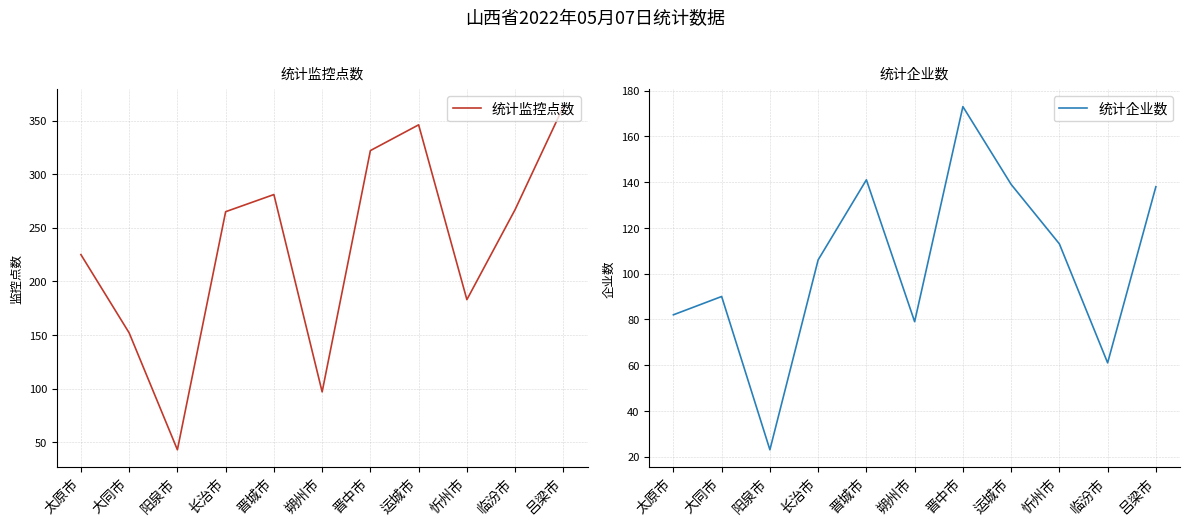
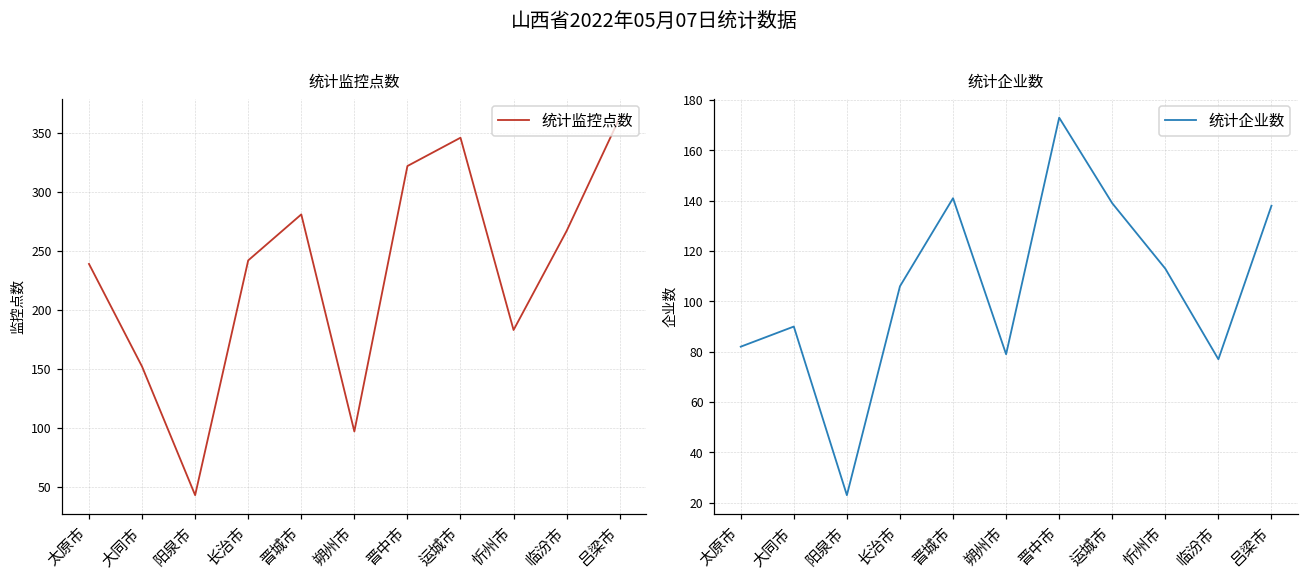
  {
    "统计监控点数": {
-     "太原市": 225,
+     "太原市": 239,
      "大同市": 152,
      "阳泉市": 43,
-     "长治市": 265,
+     "长治市": 242,
      "晋城市": 281,
      "朔州市": 97,
      "晋中市": 322,
      "运城市": 346,
      "忻州市": 183,
      "临汾市": 267
    },
    "统计企业数": {
      "太原市": 82,
      "大同市": 90,
      "阳泉市": 23,
      "长治市": 106,
      "晋城市": 141,
      "朔州市": 79,
      "晋中市": 173,
      "运城市": 139,
      "忻州市": 113,
-     "临汾市": 61,
+     "临汾市": 77,
      "吕梁市": 138
    }
  }
